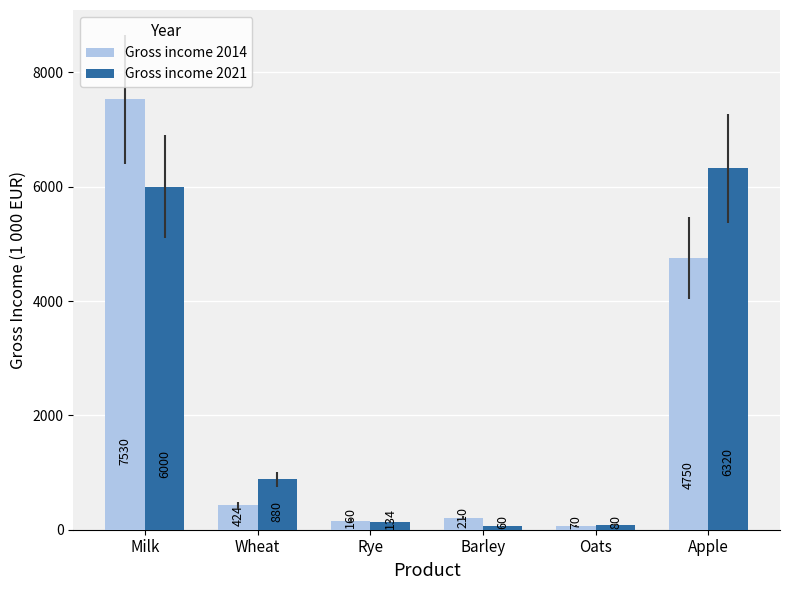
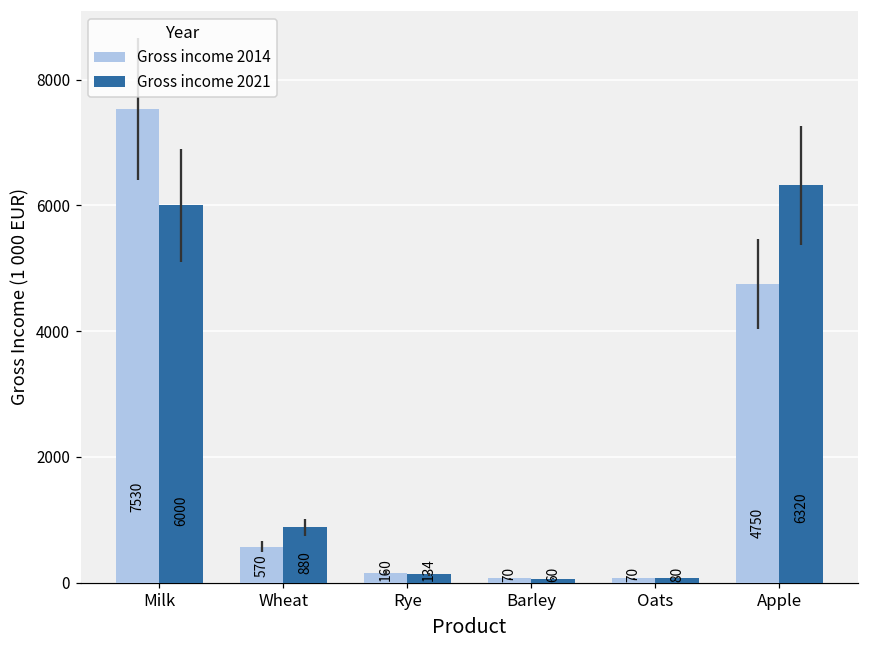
  {
    "Gross income 2014": {
      "Milk": 7530,
-     "Wheat": 424,
+     "Wheat": 570,
      "Rye": 160,
-     "Barley": 210,
+     "Barley": 70,
      "Oats": 70,
      "Apple": 4750
    },
    "Gross income 2021": {
      "Milk": 6000,
      "Wheat": 880,
      "Rye": 134,
      "Barley": 60,
      "Oats": 80,
      "Apple": 6320
    }
  }
